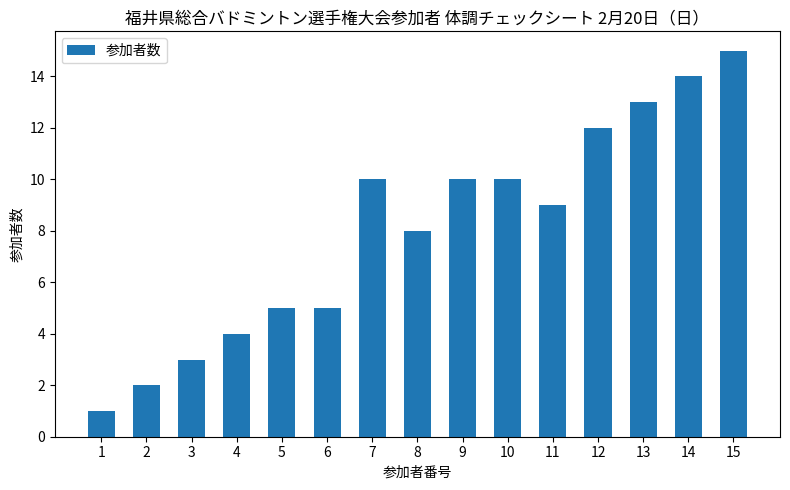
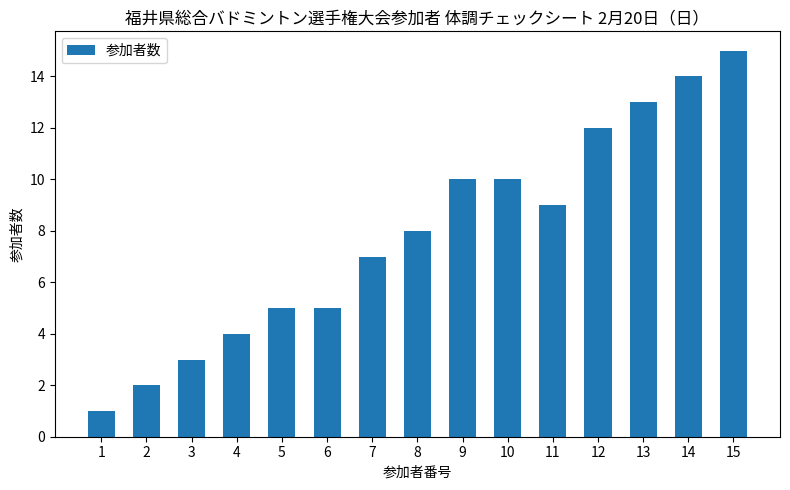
  {
    "1": 1,
    "2": 2,
    "3": 3,
    "4": 4,
    "5": 5,
    "6": 5,
-   "7": 10,
+   "7": 7,
    "8": 8,
    "9": 10,
    "10": 10,
    "11": 9,
    "12": 12,
    "13": 13,
    "14": 14,
    "15": 15
  }
